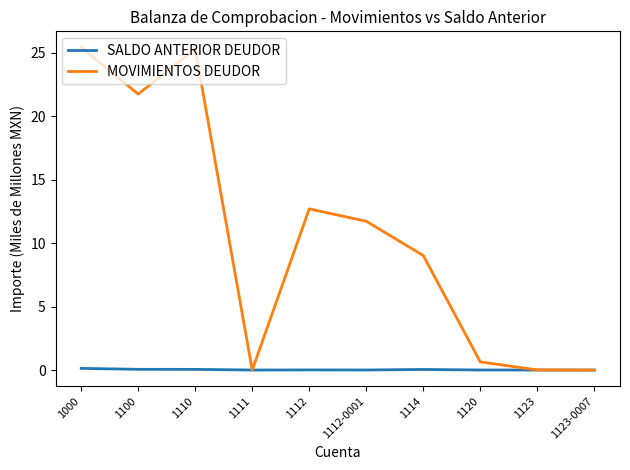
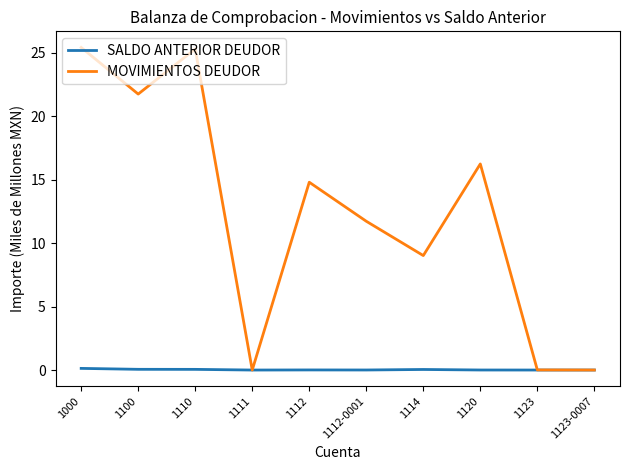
  {
    "SALDO ANTERIOR DEUDOR": {
      "1000": 0.1,
      "1100": 0.1,
      "1110": 0.1,
      "1112": 0.0,
      "1112-0001": 0.0,
      "1114": 0.0,
      "1120": 0.0
    },
    "MOVIMIENTOS DEUDOR": {
      "1100": 21.7,
-     "1112": 12.7,
+     "1112": 14.8,
      "1112-0001": 11.7,
      "1114": 9.0,
-     "1120": 0.6
+     "1120": 16.2
    }
  }
